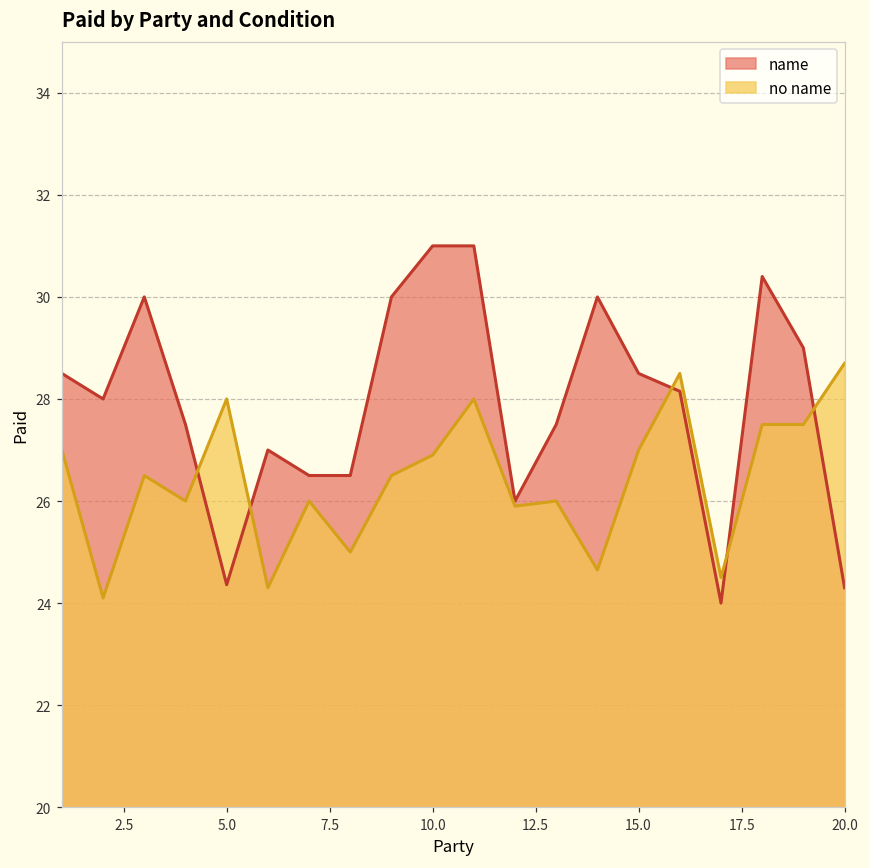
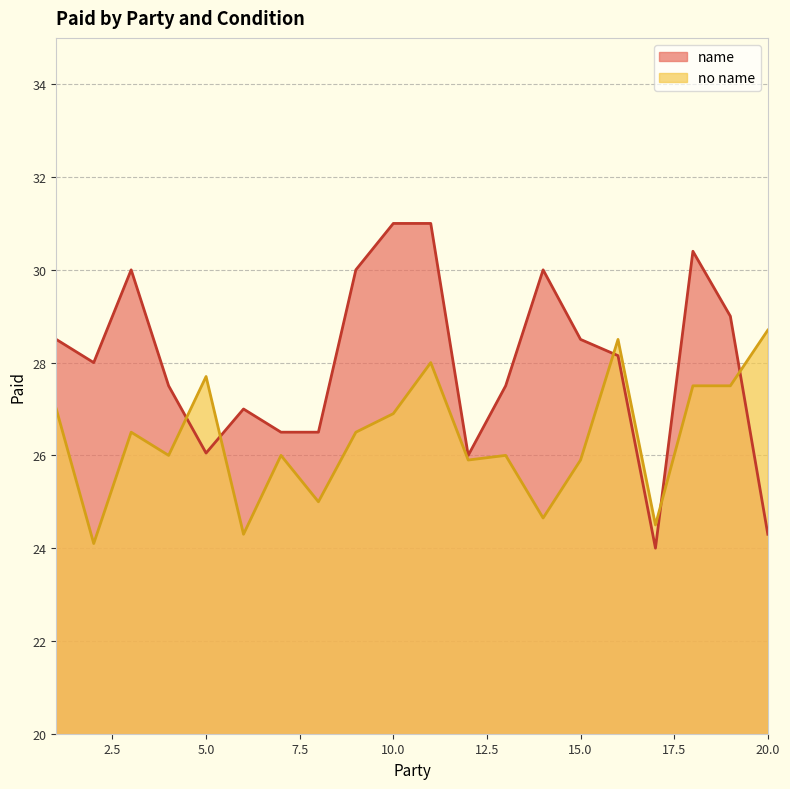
  {
    "name": {
-     "5.0": 24.4,
+     "5.0": 26.1,
      "10.0": 31.0,
      "15.0": 28.5,
      "20.0": 24.3
    },
    "no name": {
-     "5.0": 28.0,
+     "5.0": 27.7,
      "10.0": 26.9,
-     "15.0": 27.0,
+     "15.0": 25.9,
      "20.0": 28.7
    }
  }
